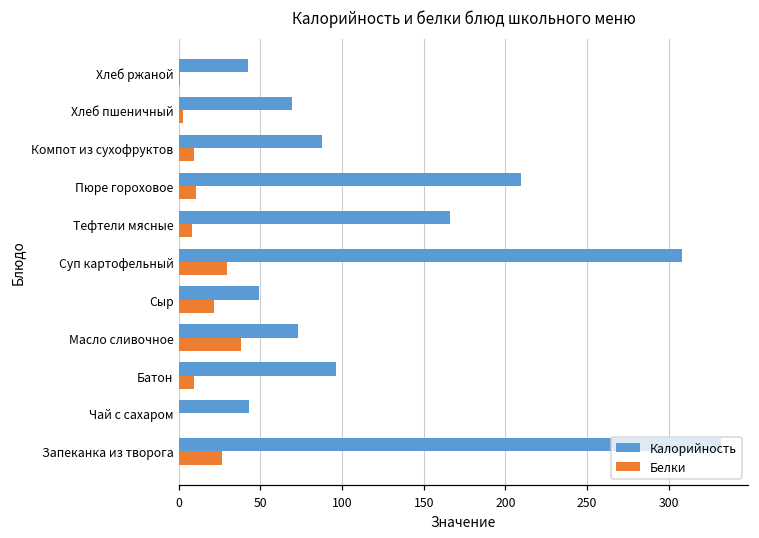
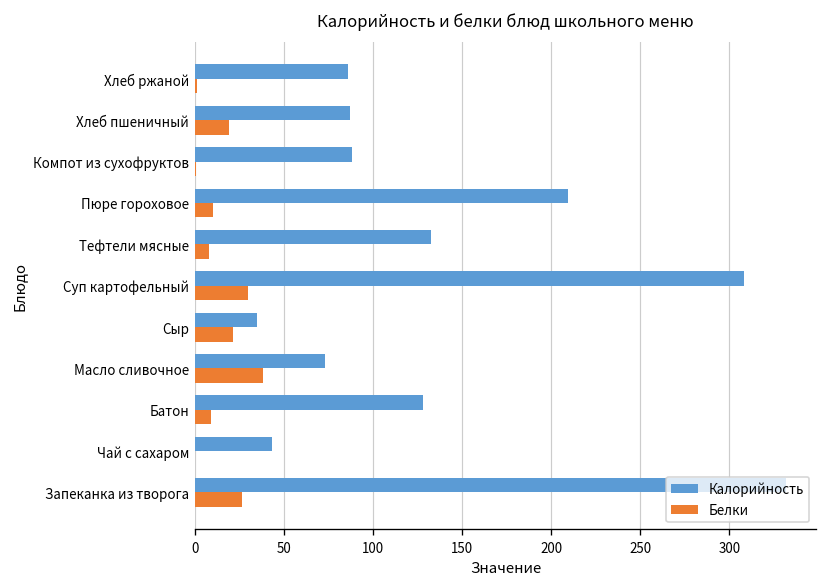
  {
    "Калорийность": {
-     "Хлеб ржаной": 42,
-     "Хлеб пшеничный": 69,
+     "Хлеб ржаной": 86,
+     "Хлеб пшеничный": 87,
      "Компот из сухофруктов": 88,
      "Пюре гороховое": 210,
-     "Тефтели мясные": 166,
+     "Тефтели мясные": 133,
      "Суп картофельный": 308,
-     "Сыр": 49,
+     "Сыр": 35,
      "Масло сливочное": 73,
-     "Батон": 97,
+     "Батон": 128,
      "Чай с сахаром": 43
    },
    "Белки": {
-     "Хлеб пшеничный": 2,
-     "Компот из сухофруктов": 9,
+     "Хлеб пшеничный": 19,
+     "Компот из сухофруктов": 0,
      "Пюре гороховое": 10,
      "Тефтели мясные": 8,
      "Суп картофельный": 30,
      "Сыр": 21,
      "Масло сливочное": 38,
      "Батон": 9,
      "Запеканка из творога": 27
    }
  }
